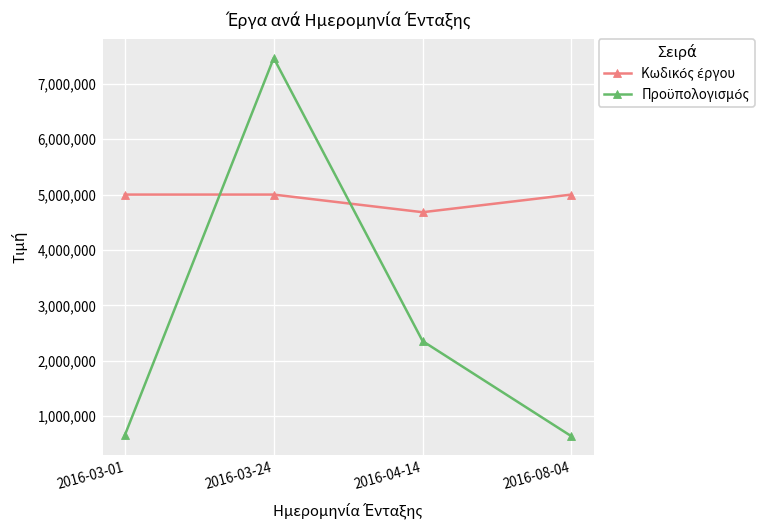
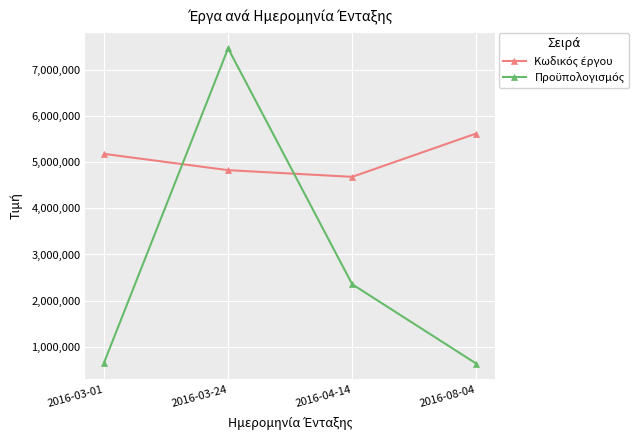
  {
    "Κωδικός έργου": {
-     "2016-03-01": "5,000,000",
-     "2016-03-24": "5,000,000",
+     "2016-03-01": "5,200,000",
+     "2016-03-24": "4,800,000",
      "2016-04-14": "4,700,000",
-     "2016-08-04": "5,000,000"
+     "2016-08-04": "5,600,000"
    },
    "Προϋπολογισμός": {
      "2016-03-01": "700,000",
      "2016-03-24": "7,500,000",
      "2016-04-14": "2,400,000",
      "2016-08-04": "600,000"
    }
  }
